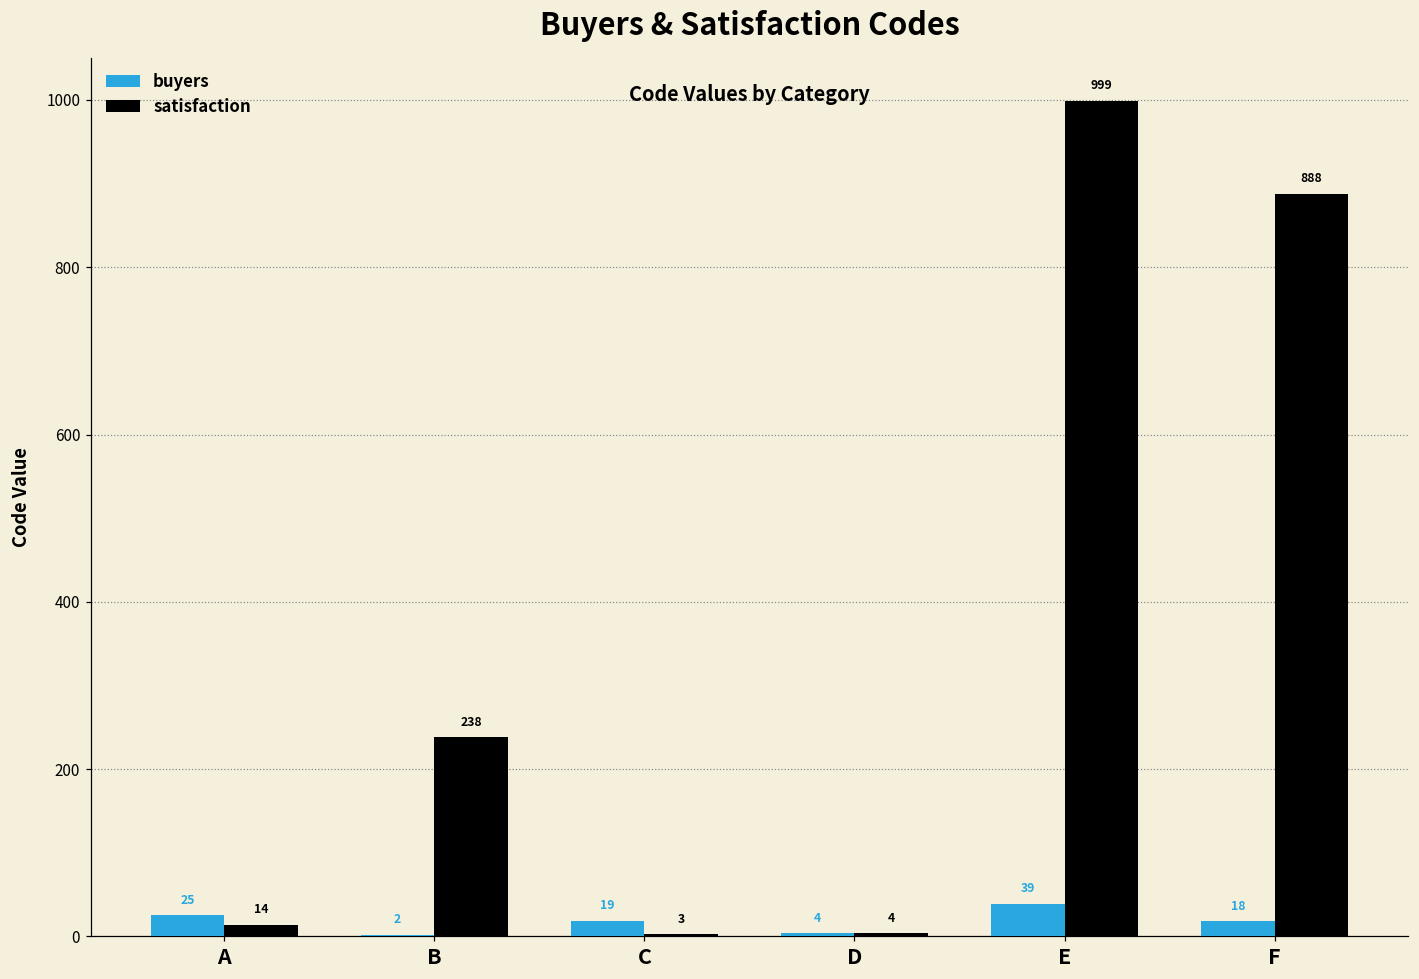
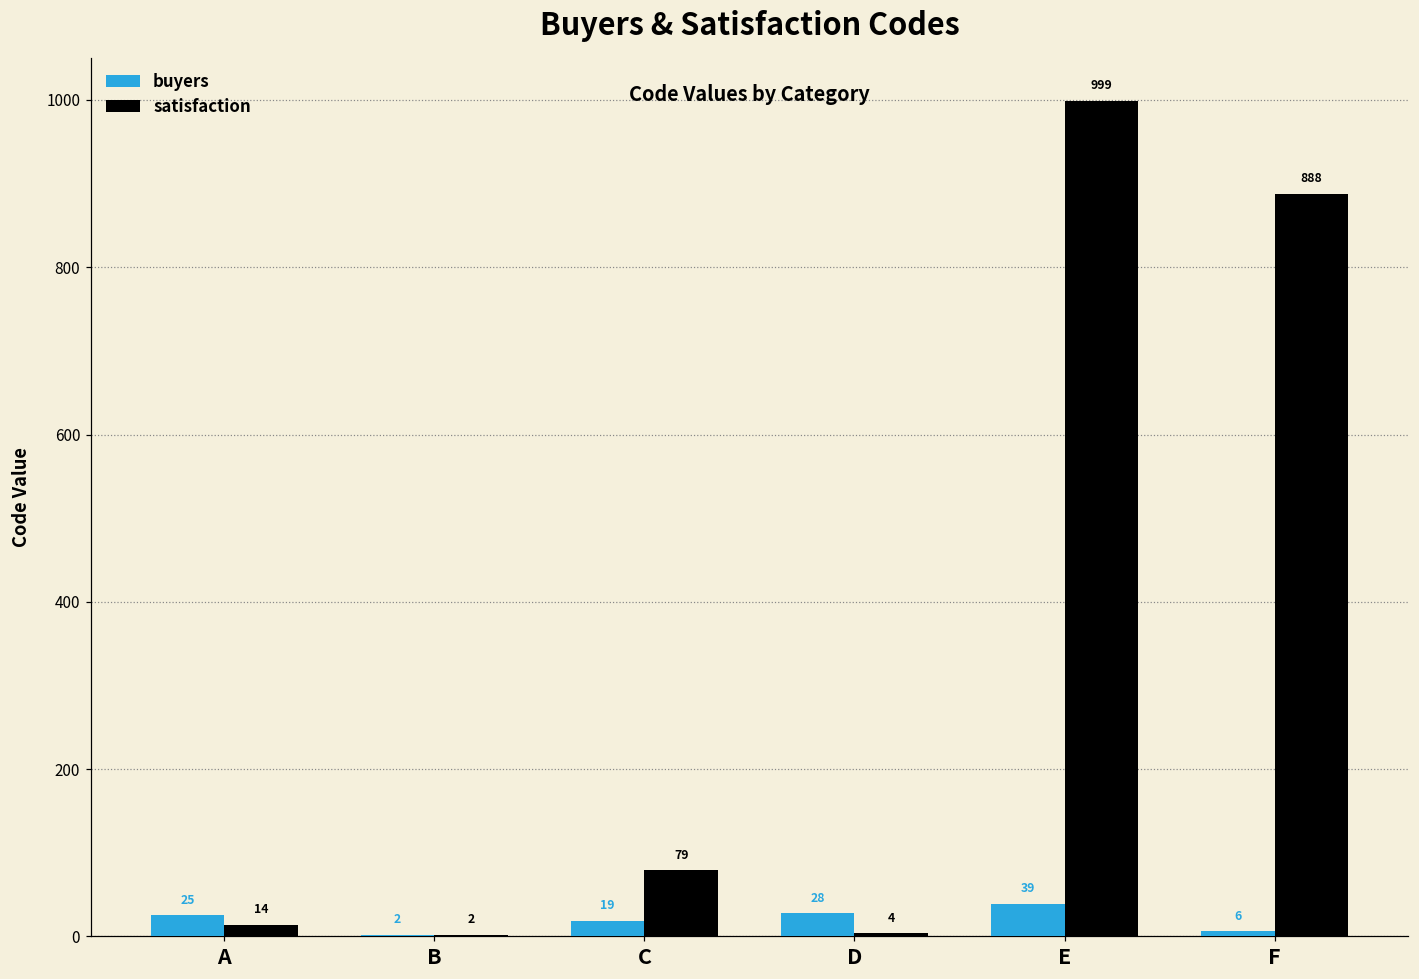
  {
    "buyers": {
      "A": 25,
      "B": 2,
      "C": 19,
-     "D": 4,
+     "D": 28,
      "E": 39,
-     "F": 18
+     "F": 6
    },
    "satisfaction": {
      "A": 14,
-     "B": 238,
-     "C": 3,
+     "B": 2,
+     "C": 79,
      "D": 4,
      "E": 999,
      "F": 888
    }
  }
